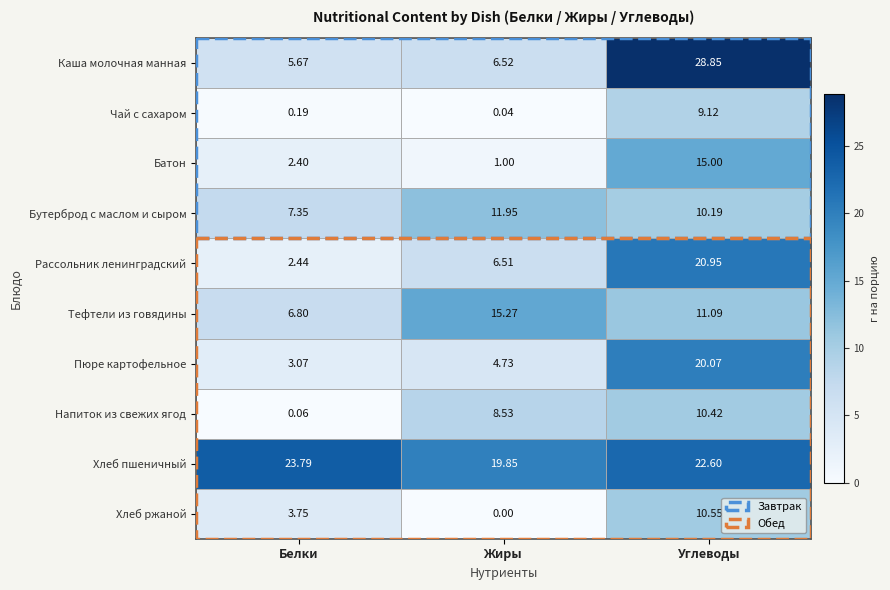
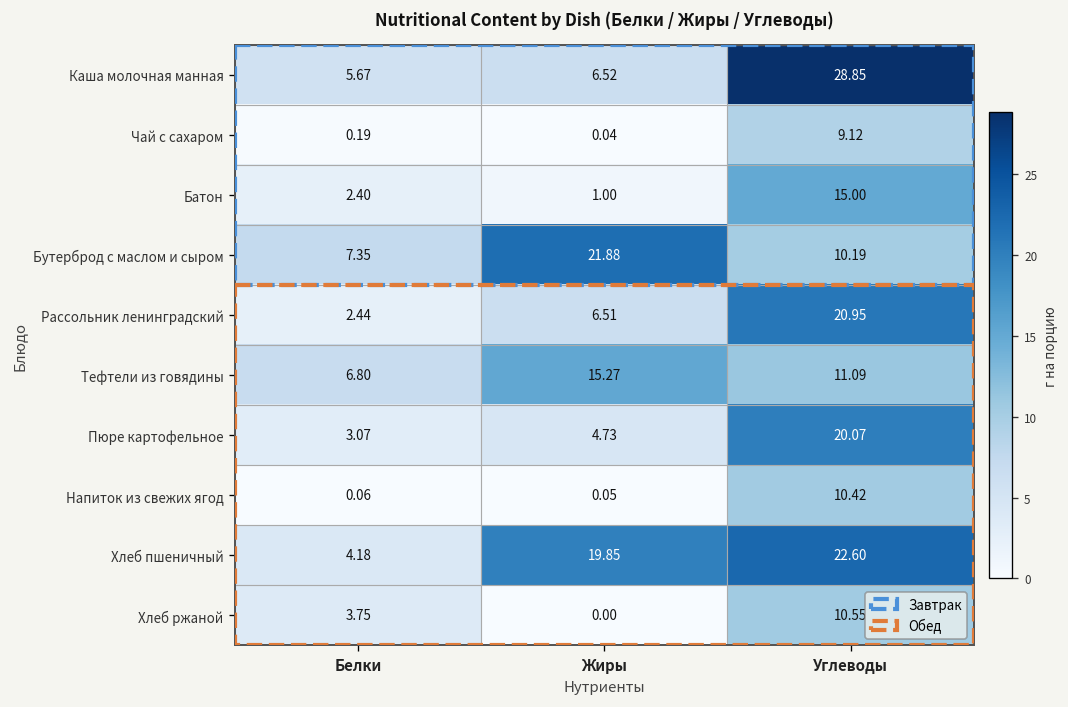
  {
    "Каша молочная манная": {
      "Белки": 5.67,
      "Жиры": 6.52,
      "Углеводы": 28.85
    },
    "Чай с сахаром": {
      "Белки": 0.19,
      "Жиры": 0.04,
      "Углеводы": 9.12
    },
    "Батон": {
      "Белки": 2.40,
      "Жиры": 1.00,
      "Углеводы": 15.00
    },
    "Бутерброд с маслом и сыром": {
      "Белки": 7.35,
-     "Жиры": 11.95,
+     "Жиры": 21.88,
      "Углеводы": 10.19
    },
    "Рассольник ленинградский": {
      "Белки": 2.44,
      "Жиры": 6.51,
      "Углеводы": 20.95
    },
    "Тефтели из говядины": {
      "Белки": 6.80,
      "Жиры": 15.27,
      "Углеводы": 11.09
    },
    "Пюре картофельное": {
      "Белки": 3.07,
      "Жиры": 4.73,
      "Углеводы": 20.07
    },
    "Напиток из свежих ягод": {
      "Белки": 0.06,
-     "Жиры": 8.53,
+     "Жиры": 0.05,
      "Углеводы": 10.42
    },
    "Хлеб пшеничный": {
-     "Белки": 23.79,
+     "Белки": 4.18,
      "Жиры": 19.85,
      "Углеводы": 22.60
    },
    "Хлеб ржаной": {
      "Белки": 3.75,
      "Жиры": 0.00
    }
  }
